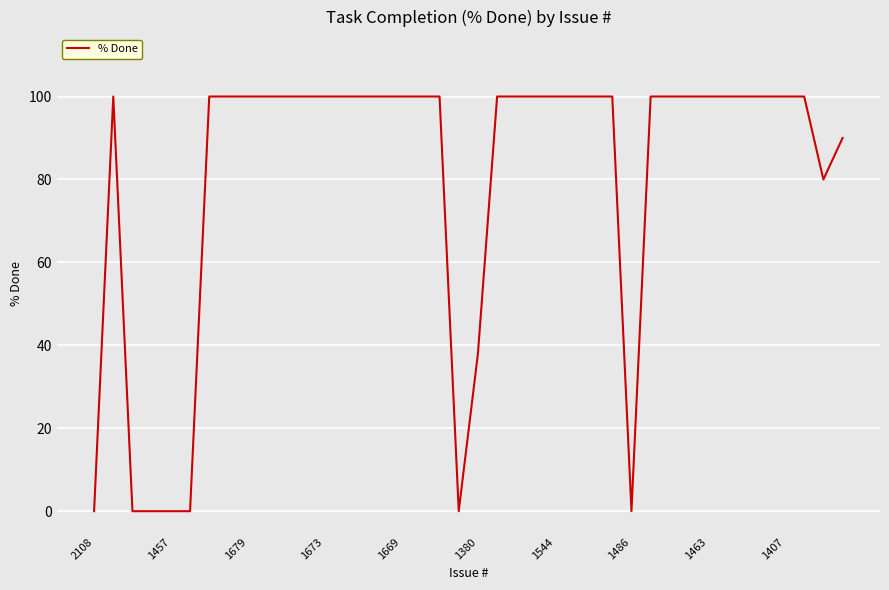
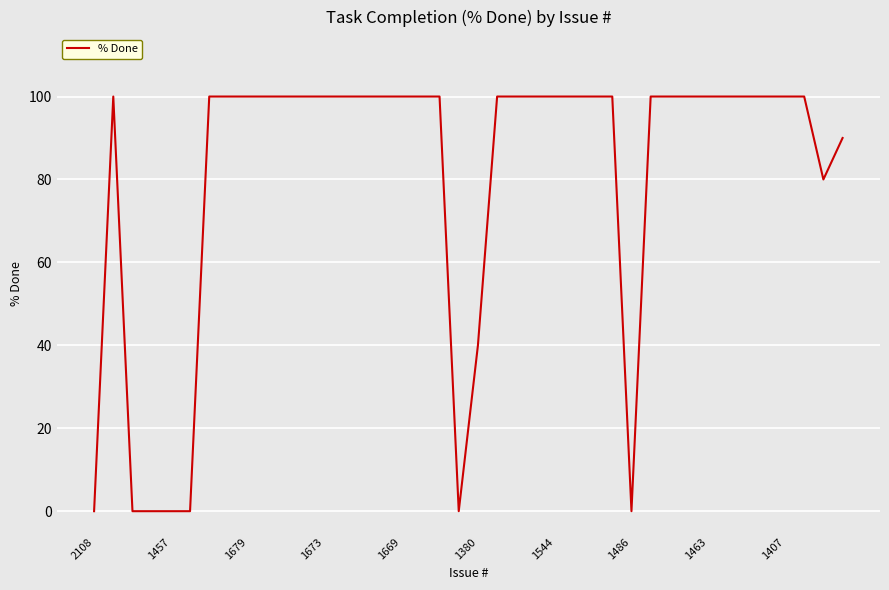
  {
    "2108": 0,
    "1457": 0,
    "1679": 100,
    "1673": 100,
    "1669": 100,
-   "1380": 38,
+   "1380": 40,
    "1544": 100,
    "1486": 0,
    "1463": 100,
    "1407": 100
  }
